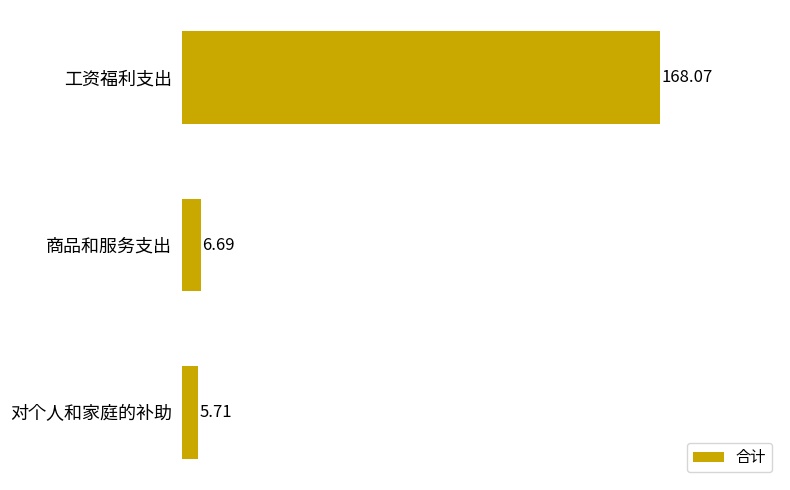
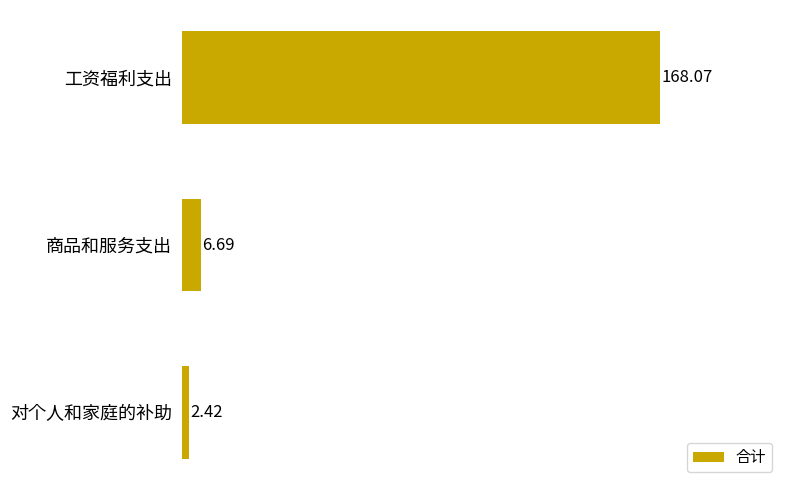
  {
    "工资福利支出": 168.07,
    "商品和服务支出": 6.69,
-   "对个人和家庭的补助": 5.71
+   "对个人和家庭的补助": 2.42
  }
